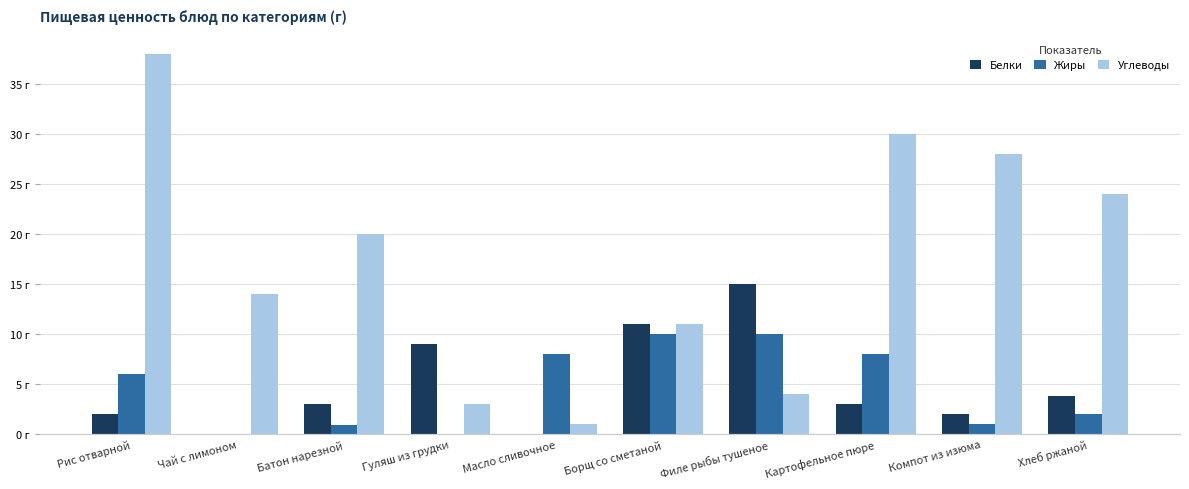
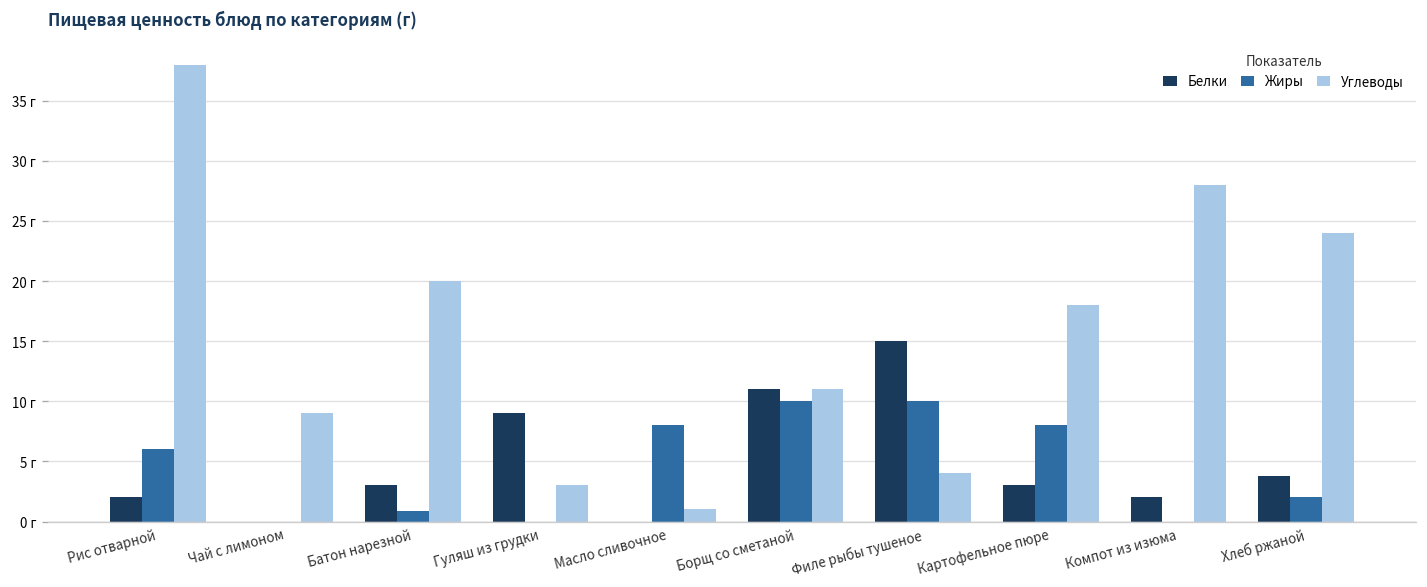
  {
    "Белки": {
      "Рис отварной": "2 г",
      "Чай с лимоном": "0 г",
      "Батон нарезной": "3 г",
      "Гуляш из грудки": "9 г",
      "Масло сливочное": "0 г",
      "Борщ со сметаной": "11 г",
      "Филе рыбы тушеное": "15 г",
      "Картофельное пюре": "3 г",
      "Компот из изюма": "2 г",
      "Хлеб ржаной": "4 г"
    },
    "Жиры": {
      "Рис отварной": "6 г",
      "Чай с лимоном": "0 г",
      "Батон нарезной": "1 г",
      "Гуляш из грудки": "0 г",
      "Масло сливочное": "8 г",
      "Борщ со сметаной": "10 г",
      "Филе рыбы тушеное": "10 г",
      "Картофельное пюре": "8 г",
-     "Компот из изюма": "1 г",
+     "Компот из изюма": "0 г",
      "Хлеб ржаной": "2 г"
    },
    "Углеводы": {
      "Рис отварной": "38 г",
-     "Чай с лимоном": "14 г",
+     "Чай с лимоном": "9 г",
      "Батон нарезной": "20 г",
      "Гуляш из грудки": "3 г",
      "Масло сливочное": "1 г",
      "Борщ со сметаной": "11 г",
      "Филе рыбы тушеное": "4 г",
-     "Картофельное пюре": "30 г",
+     "Картофельное пюре": "18 г",
      "Компот из изюма": "28 г",
      "Хлеб ржаной": "24 г"
    }
  }
